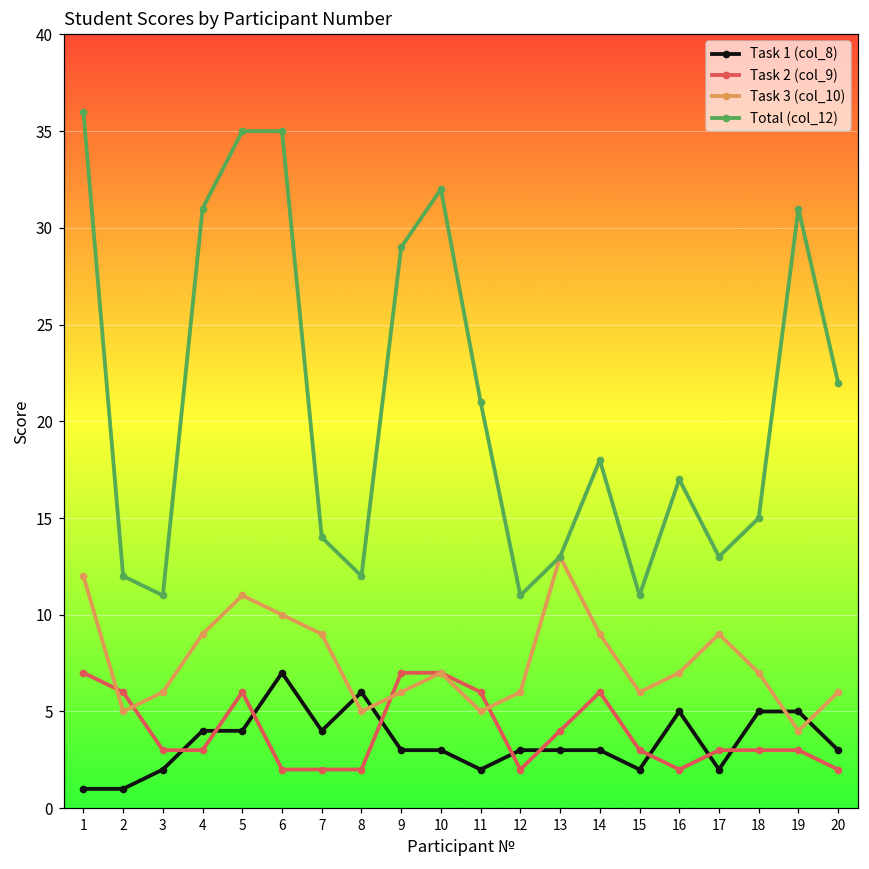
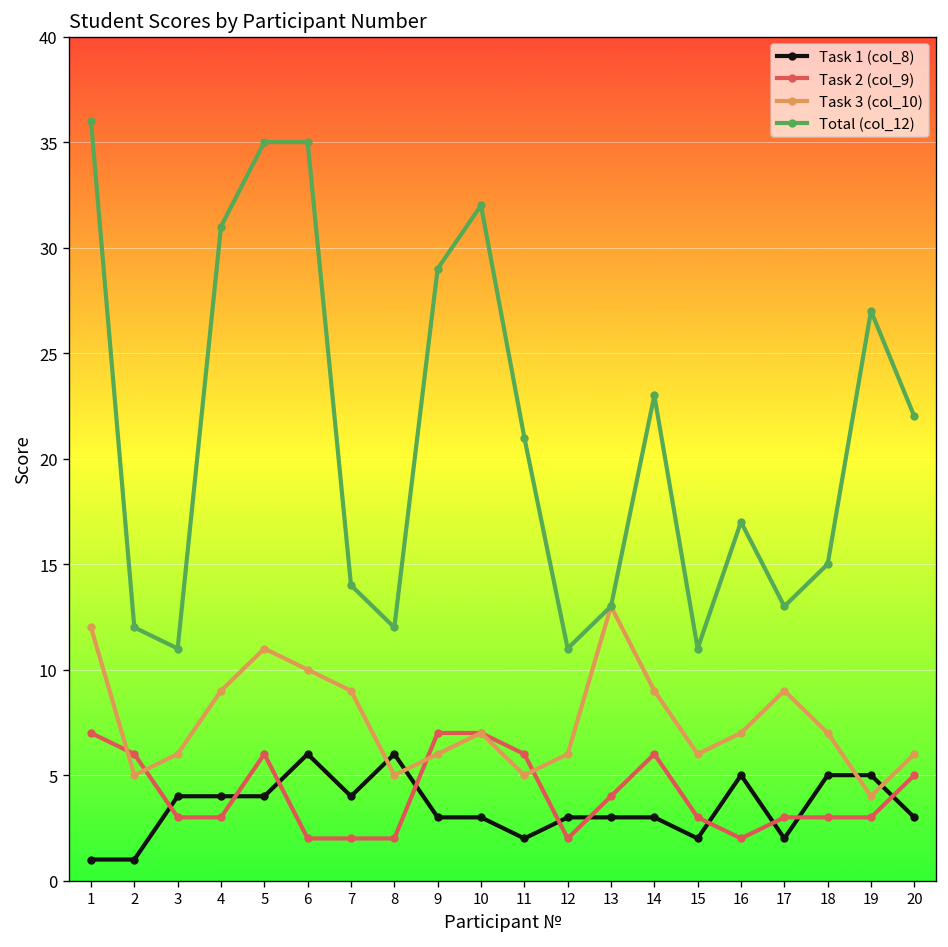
  {
    "Task 1 (col_8)": {
      "1": 1,
      "2": 1,
-     "3": 2,
+     "3": 4,
      "4": 4,
      "5": 4,
-     "6": 7,
+     "6": 6,
      "7": 4,
      "8": 6,
      "9": 3,
      "10": 3,
      "11": 2,
      "12": 3,
      "13": 3,
      "14": 3,
      "15": 2,
      "16": 5,
      "17": 2,
      "18": 5,
      "19": 5,
      "20": 3
    },
    "Task 2 (col_9)": {
      "1": 7,
      "2": 6,
      "3": 3,
      "4": 3,
      "5": 6,
      "6": 2,
      "7": 2,
      "8": 2,
      "9": 7,
      "11": 6,
      "12": 2,
      "13": 4,
      "14": 6,
      "15": 3,
      "16": 2,
      "17": 3,
      "18": 3,
      "19": 3,
-     "20": 2
+     "20": 5
    },
    "Task 3 (col_10)": {
      "1": 12,
      "2": 5,
      "3": 6,
      "4": 9,
      "5": 11,
      "6": 10,
      "7": 9,
      "8": 5,
      "9": 6,
      "11": 5,
      "12": 6,
      "14": 9,
      "15": 6,
      "16": 7,
      "17": 9,
      "18": 7,
      "19": 4,
      "20": 6
    },
    "Total (col_12)": {
      "1": 36,
      "2": 12,
      "3": 11,
      "4": 31,
      "5": 35,
      "6": 35,
      "7": 14,
      "8": 12,
      "9": 29,
      "10": 32,
      "11": 21,
      "12": 11,
-     "14": 18,
+     "14": 23,
      "15": 11,
      "16": 17,
      "17": 13,
      "18": 15,
-     "19": 31,
+     "19": 27,
      "20": 22
    }
  }
